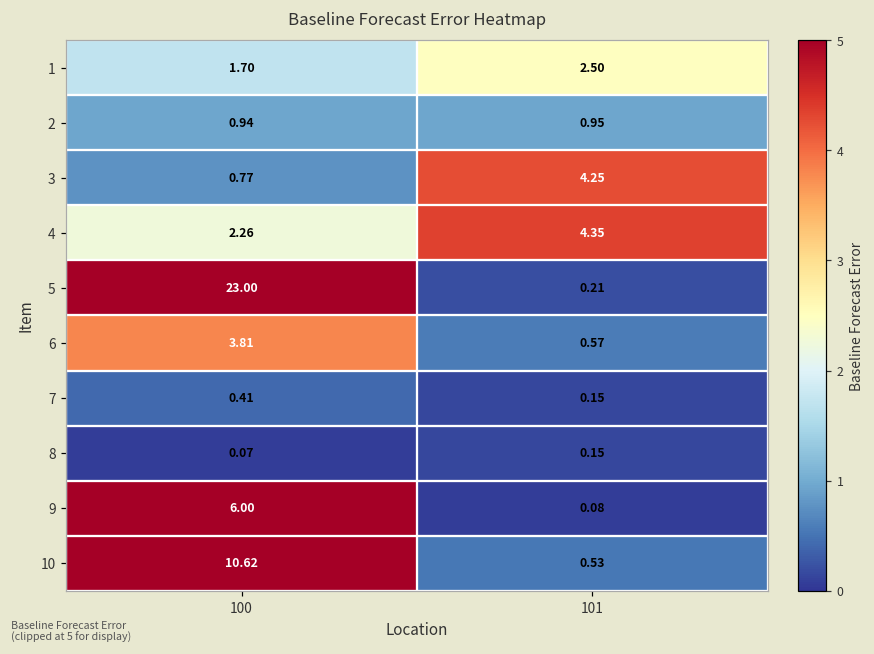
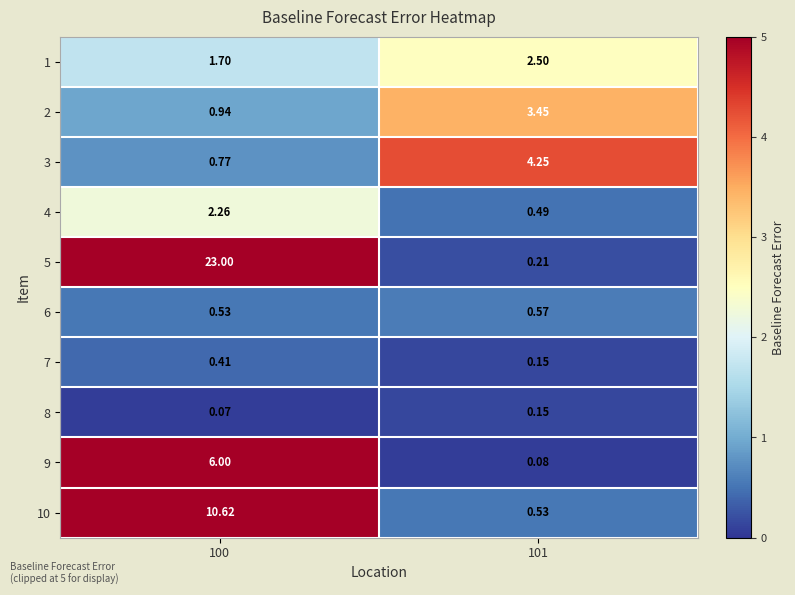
  {
    "1": {
      "100": 1.70,
      "101": 2.50
    },
    "2": {
      "100": 0.94,
-     "101": 0.95
+     "101": 3.45
    },
    "3": {
      "100": 0.77,
      "101": 4.25
    },
    "4": {
      "100": 2.26,
-     "101": 4.35
+     "101": 0.49
    },
    "5": {
      "100": 23.00,
      "101": 0.21
    },
    "6": {
-     "100": 3.81,
+     "100": 0.53,
      "101": 0.57
    },
    "7": {
      "100": 0.41,
      "101": 0.15
    },
    "8": {
      "100": 0.07,
      "101": 0.15
    },
    "9": {
      "100": 6.00,
      "101": 0.08
    },
    "10": {
      "100": 10.62,
      "101": 0.53
    }
  }
